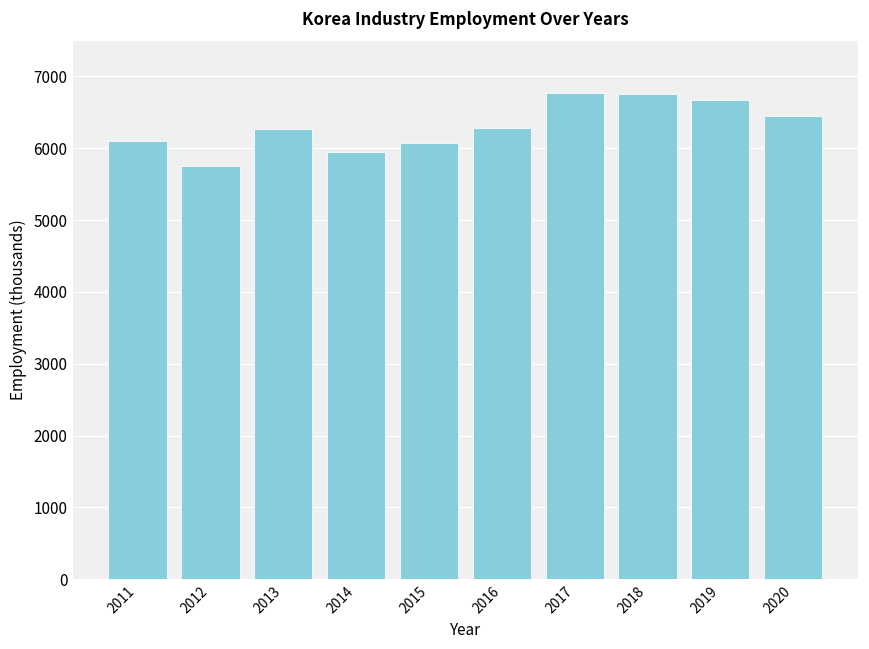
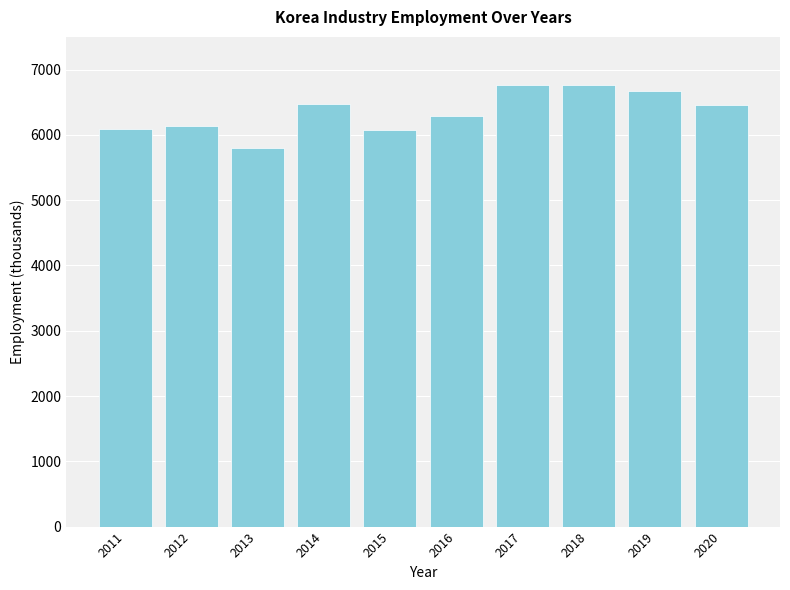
  {
    "2011": 6100,
-   "2012": 5700,
-   "2013": 6300,
-   "2014": 6000,
+   "2012": 6100,
+   "2013": 5800,
+   "2014": 6500,
    "2015": 6100,
    "2016": 6300,
    "2017": 6800,
    "2018": 6800,
    "2019": 6700,
    "2020": 6500
  }
